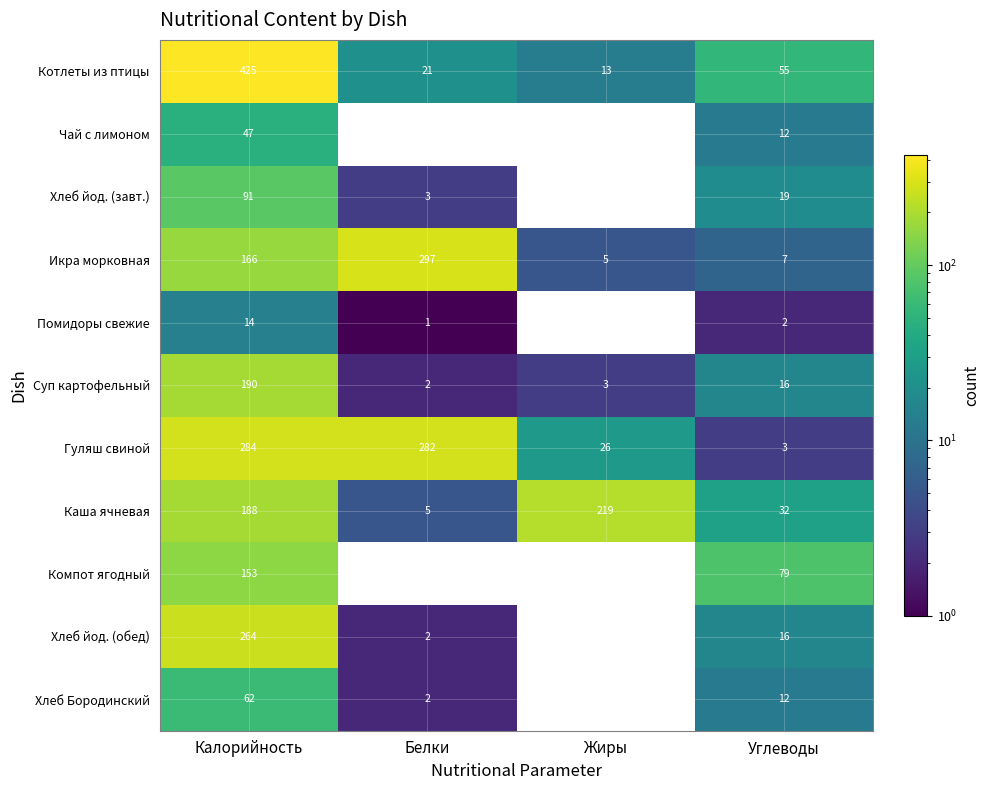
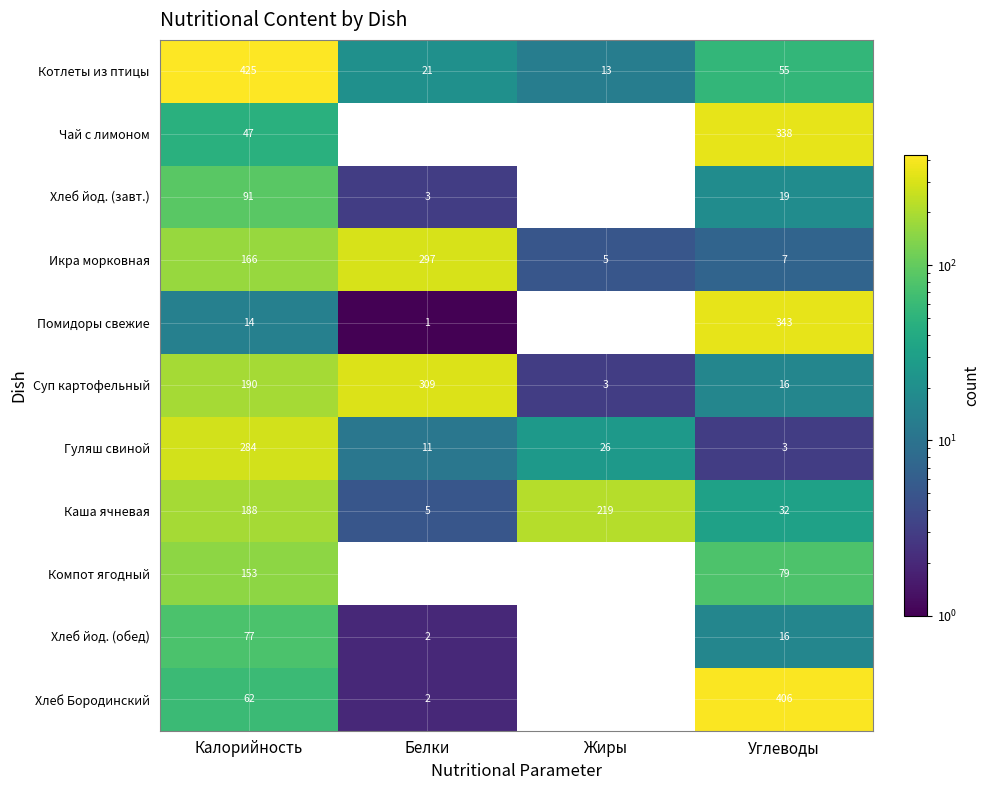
  {
    "Котлеты из птицы": {
      "Калорийность": 425,
      "Белки": 21,
      "Жиры": 13,
      "Углеводы": 55
    },
    "Чай с лимоном": {
      "Калорийность": 47,
-     "Углеводы": 12
+     "Углеводы": 338
    },
    "Хлеб йод. (завт.)": {
      "Калорийность": 91,
      "Белки": 3,
      "Углеводы": 19
    },
    "Икра морковная": {
      "Калорийность": 166,
      "Белки": 297,
      "Жиры": 5,
      "Углеводы": 7
    },
    "Помидоры свежие": {
      "Калорийность": 14,
      "Белки": 1,
-     "Углеводы": 2
+     "Углеводы": 343
    },
    "Суп картофельный": {
      "Калорийность": 190,
-     "Белки": 2,
+     "Белки": 309,
      "Жиры": 3,
      "Углеводы": 16
    },
    "Гуляш свиной": {
      "Калорийность": 284,
-     "Белки": 282,
+     "Белки": 11,
      "Жиры": 26,
      "Углеводы": 3
    },
    "Каша ячневая": {
      "Калорийность": 188,
      "Белки": 5,
      "Жиры": 219,
      "Углеводы": 32
    },
    "Компот ягодный": {
      "Калорийность": 153,
      "Углеводы": 79
    },
    "Хлеб йод. (обед)": {
-     "Калорийность": 264,
+     "Калорийность": 77,
      "Белки": 2,
      "Углеводы": 16
    },
    "Хлеб Бородинский": {
      "Калорийность": 62,
      "Белки": 2,
-     "Углеводы": 12
+     "Углеводы": 406
    }
  }
